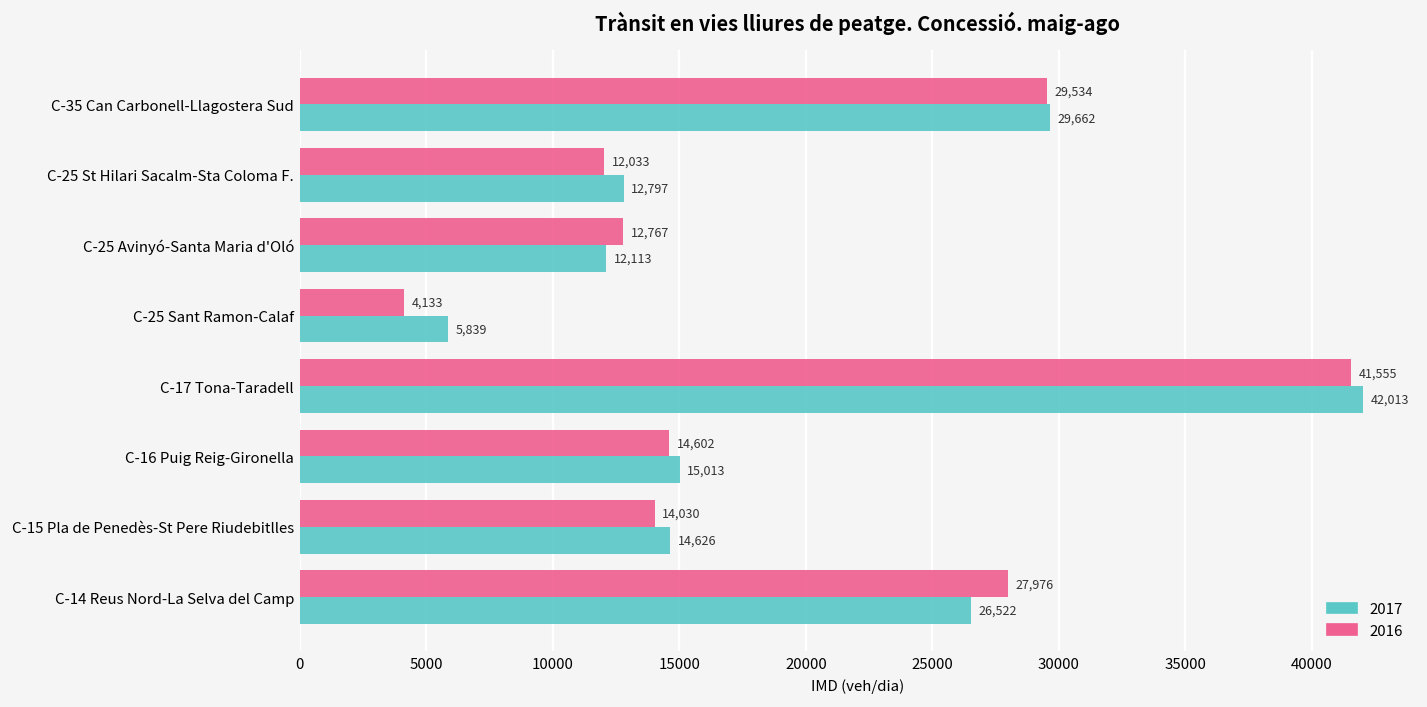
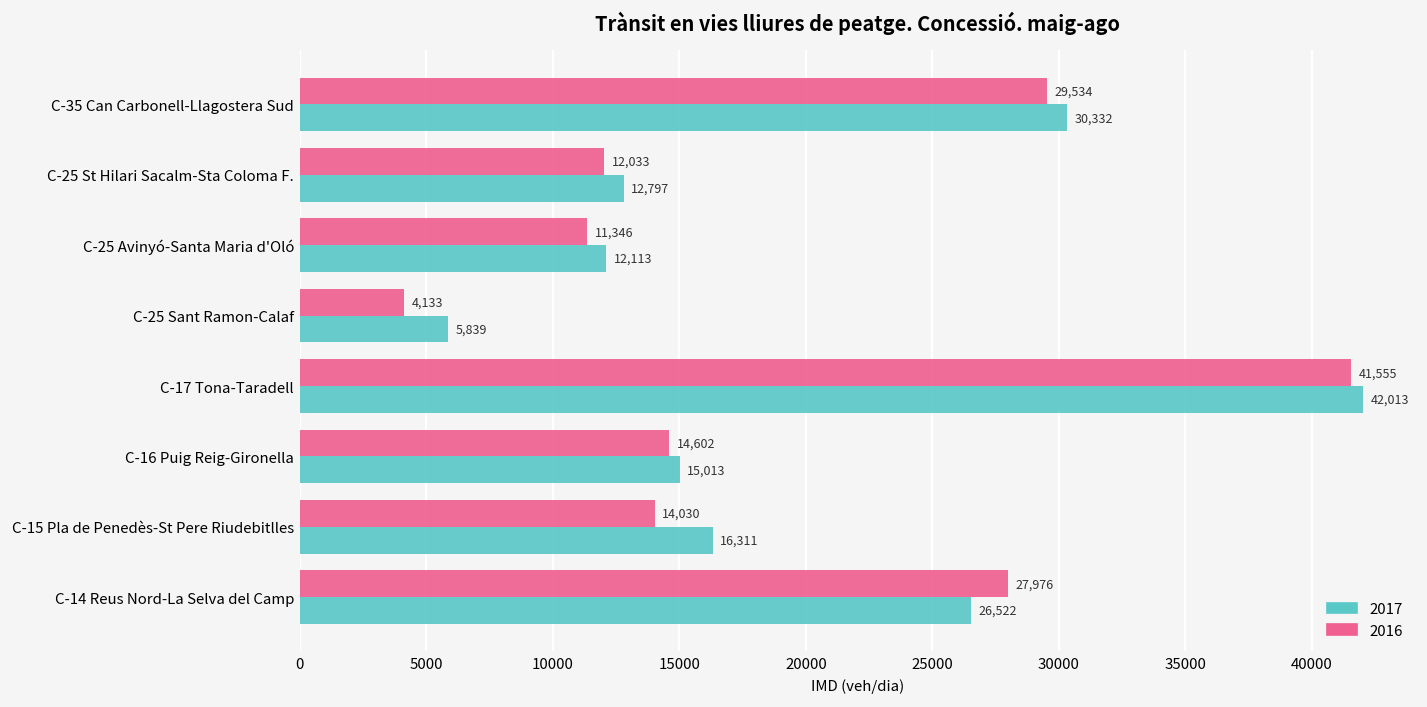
  {
    "2016": {
      "C-35 Can Carbonell-Llagostera Sud": "29,534",
      "C-25 St Hilari Sacalm-Sta Coloma F.": "12,033",
-     "C-25 Avinyó-Santa Maria d'Oló": "12,767",
+     "C-25 Avinyó-Santa Maria d'Oló": "11,346",
      "C-25 Sant Ramon-Calaf": "4,133",
      "C-17 Tona-Taradell": "41,555",
      "C-16 Puig Reig-Gironella": "14,602",
      "C-15 Pla de Penedès-St Pere Riudebitlles": "14,030",
      "C-14 Reus Nord-La Selva del Camp": "27,976"
    },
    "2017": {
-     "C-35 Can Carbonell-Llagostera Sud": "29,662",
+     "C-35 Can Carbonell-Llagostera Sud": "30,332",
      "C-25 St Hilari Sacalm-Sta Coloma F.": "12,797",
      "C-25 Avinyó-Santa Maria d'Oló": "12,113",
      "C-25 Sant Ramon-Calaf": "5,839",
      "C-17 Tona-Taradell": "42,013",
      "C-16 Puig Reig-Gironella": "15,013",
-     "C-15 Pla de Penedès-St Pere Riudebitlles": "14,626",
+     "C-15 Pla de Penedès-St Pere Riudebitlles": "16,311",
      "C-14 Reus Nord-La Selva del Camp": "26,522"
    }
  }
